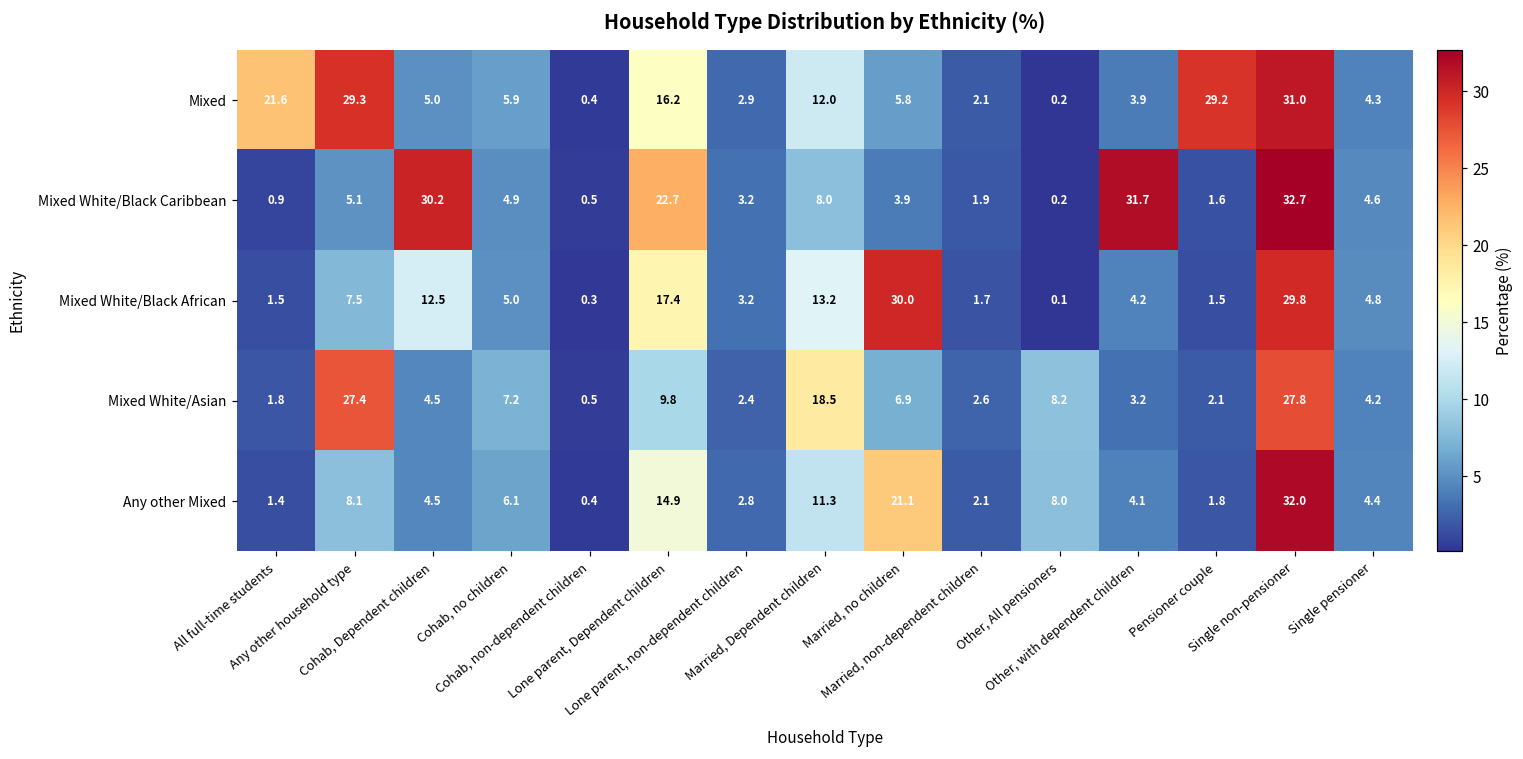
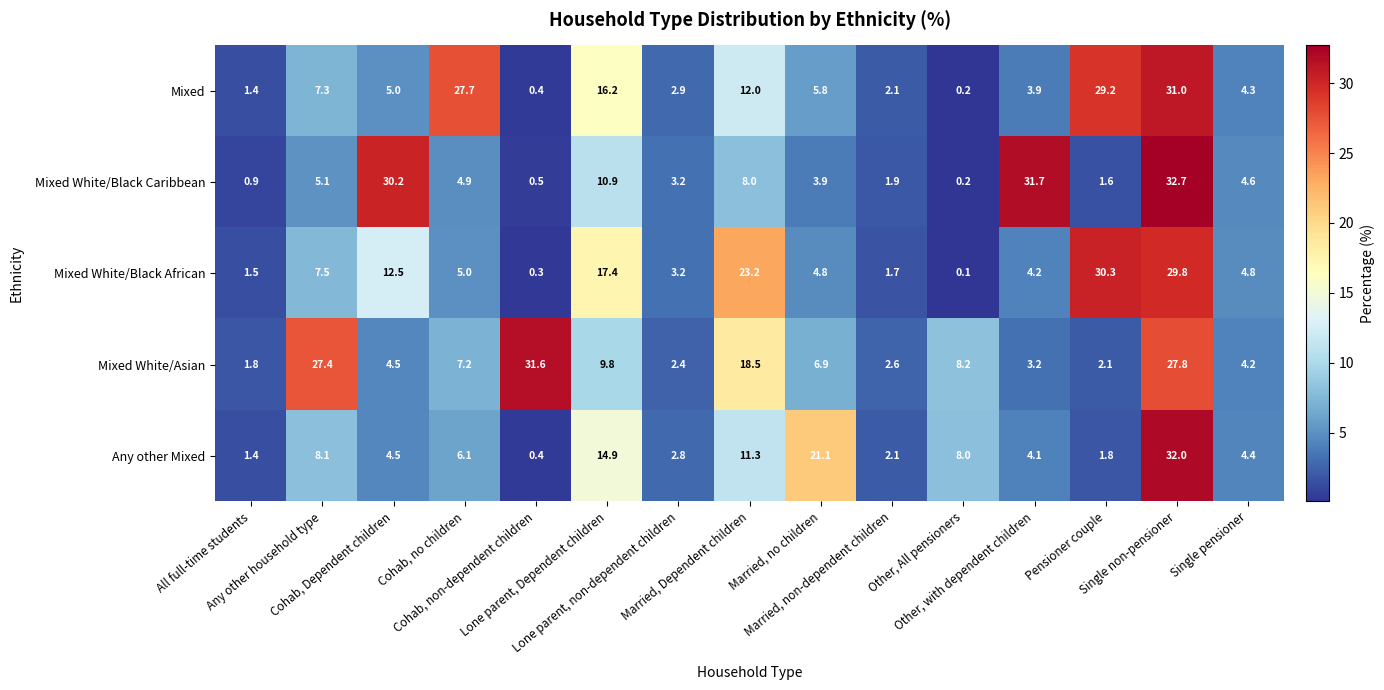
  {
    "Mixed": {
-     "All full-time students": 21.6,
-     "Any other household type": 29.3,
+     "All full-time students": 1.4,
+     "Any other household type": 7.3,
      "Cohab, Dependent children": 5.0,
-     "Cohab, no children": 5.9,
+     "Cohab, no children": 27.7,
      "Cohab, non-dependent children": 0.4,
      "Lone parent, Dependent children": 16.2,
      "Lone parent, non-dependent children": 2.9,
      "Married, Dependent children": 12.0,
      "Married, no children": 5.8,
      "Married, non-dependent children": 2.1,
      "Other, All pensioners": 0.2,
      "Other, with dependent children": 3.9,
      "Pensioner couple": 29.2,
      "Single non-pensioner": 31.0,
      "Single pensioner": 4.3
    },
    "Mixed White/Black Caribbean": {
      "All full-time students": 0.9,
      "Any other household type": 5.1,
      "Cohab, Dependent children": 30.2,
      "Cohab, no children": 4.9,
      "Cohab, non-dependent children": 0.5,
-     "Lone parent, Dependent children": 22.7,
+     "Lone parent, Dependent children": 10.9,
      "Lone parent, non-dependent children": 3.2,
      "Married, Dependent children": 8.0,
      "Married, no children": 3.9,
      "Married, non-dependent children": 1.9,
      "Other, All pensioners": 0.2,
      "Other, with dependent children": 31.7,
      "Pensioner couple": 1.6,
      "Single non-pensioner": 32.7,
      "Single pensioner": 4.6
    },
    "Mixed White/Black African": {
      "All full-time students": 1.5,
      "Any other household type": 7.5,
      "Cohab, Dependent children": 12.5,
      "Cohab, no children": 5.0,
      "Cohab, non-dependent children": 0.3,
      "Lone parent, Dependent children": 17.4,
      "Lone parent, non-dependent children": 3.2,
-     "Married, Dependent children": 13.2,
-     "Married, no children": 30.0,
+     "Married, Dependent children": 23.2,
+     "Married, no children": 4.8,
      "Married, non-dependent children": 1.7,
      "Other, All pensioners": 0.1,
      "Other, with dependent children": 4.2,
-     "Pensioner couple": 1.5,
+     "Pensioner couple": 30.3,
      "Single non-pensioner": 29.8,
      "Single pensioner": 4.8
    },
    "Mixed White/Asian": {
      "All full-time students": 1.8,
      "Any other household type": 27.4,
      "Cohab, Dependent children": 4.5,
      "Cohab, no children": 7.2,
-     "Cohab, non-dependent children": 0.5,
+     "Cohab, non-dependent children": 31.6,
      "Lone parent, Dependent children": 9.8,
      "Lone parent, non-dependent children": 2.4,
      "Married, Dependent children": 18.5,
      "Married, no children": 6.9,
      "Married, non-dependent children": 2.6,
      "Other, All pensioners": 8.2,
      "Other, with dependent children": 3.2,
      "Pensioner couple": 2.1,
      "Single non-pensioner": 27.8,
      "Single pensioner": 4.2
    },
    "Any other Mixed": {
      "All full-time students": 1.4,
      "Any other household type": 8.1,
      "Cohab, Dependent children": 4.5,
      "Cohab, no children": 6.1,
      "Cohab, non-dependent children": 0.4,
      "Lone parent, Dependent children": 14.9,
      "Lone parent, non-dependent children": 2.8,
      "Married, Dependent children": 11.3,
      "Married, no children": 21.1,
      "Married, non-dependent children": 2.1,
      "Other, All pensioners": 8.0,
      "Other, with dependent children": 4.1,
      "Pensioner couple": 1.8,
      "Single non-pensioner": 32.0,
      "Single pensioner": 4.4
    }
  }
